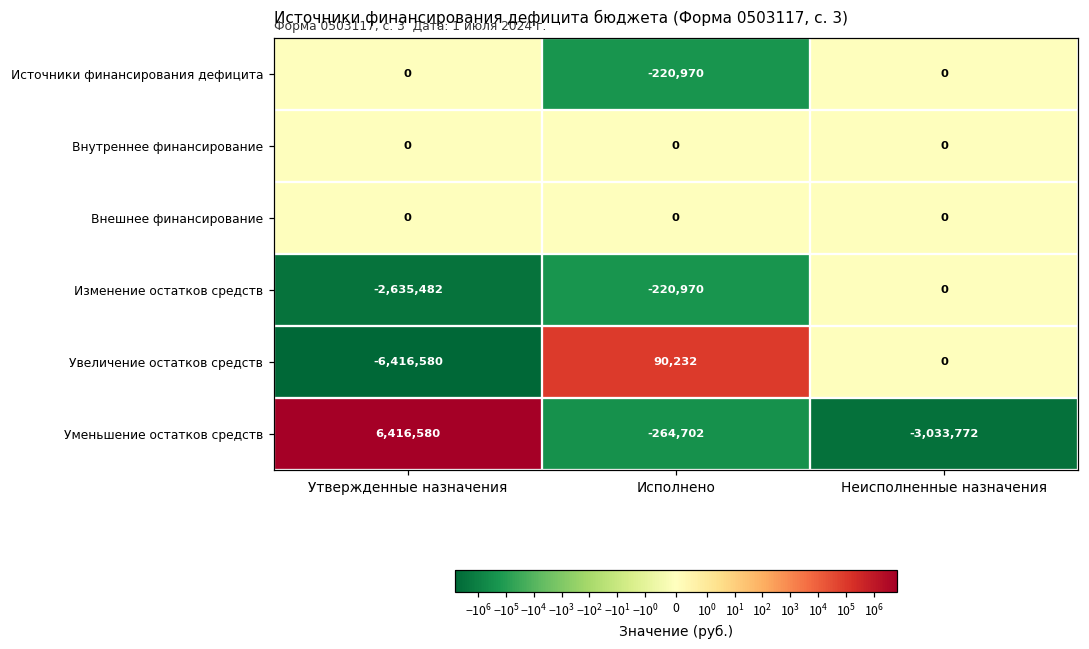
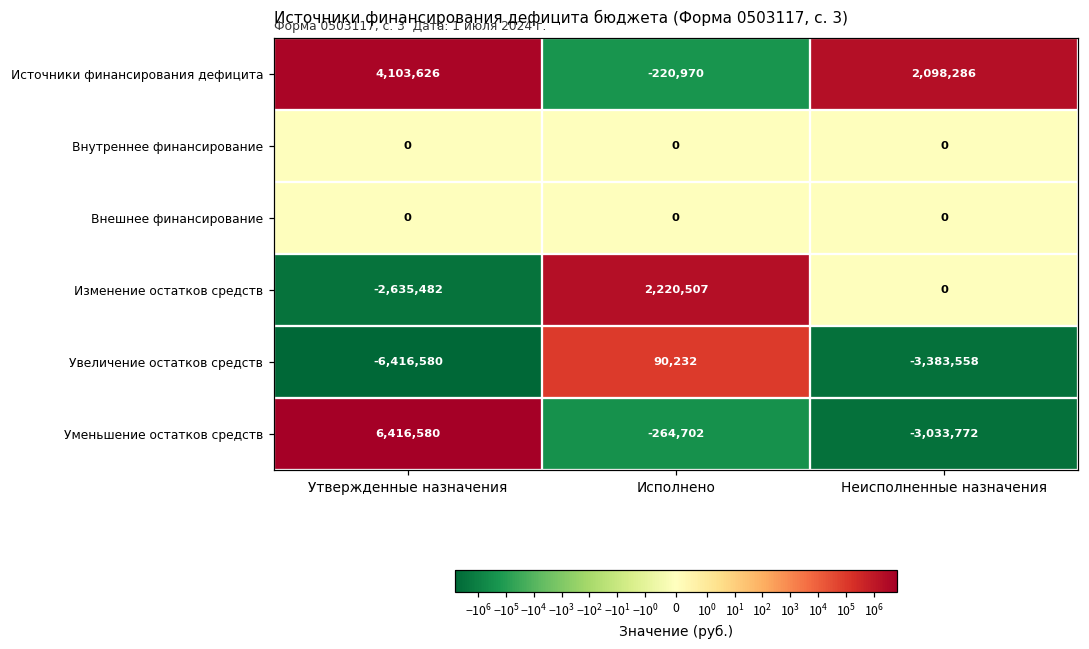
  {
    "Источники финансирования дефицита": {
-     "Утвержденные назначения": "0",
+     "Утвержденные назначения": "4,103,626",
      "Исполнено": "-220,970",
-     "Неисполненные назначения": "0"
+     "Неисполненные назначения": "2,098,286"
    },
    "Внутреннее финансирование": {
      "Утвержденные назначения": "0",
      "Исполнено": "0",
      "Неисполненные назначения": "0"
    },
    "Внешнее финансирование": {
      "Утвержденные назначения": "0",
      "Исполнено": "0",
      "Неисполненные назначения": "0"
    },
    "Изменение остатков средств": {
      "Утвержденные назначения": "-2,635,482",
-     "Исполнено": "-220,970",
+     "Исполнено": "2,220,507",
      "Неисполненные назначения": "0"
    },
    "Увеличение остатков средств": {
      "Утвержденные назначения": "-6,416,580",
      "Исполнено": "90,232",
-     "Неисполненные назначения": "0"
+     "Неисполненные назначения": "-3,383,558"
    },
    "Уменьшение остатков средств": {
      "Утвержденные назначения": "6,416,580",
      "Исполнено": "-264,702",
      "Неисполненные назначения": "-3,033,772"
    }
  }
